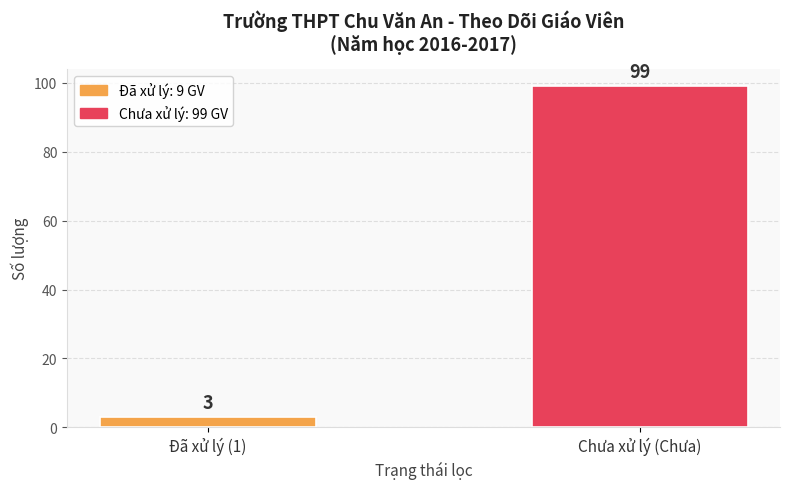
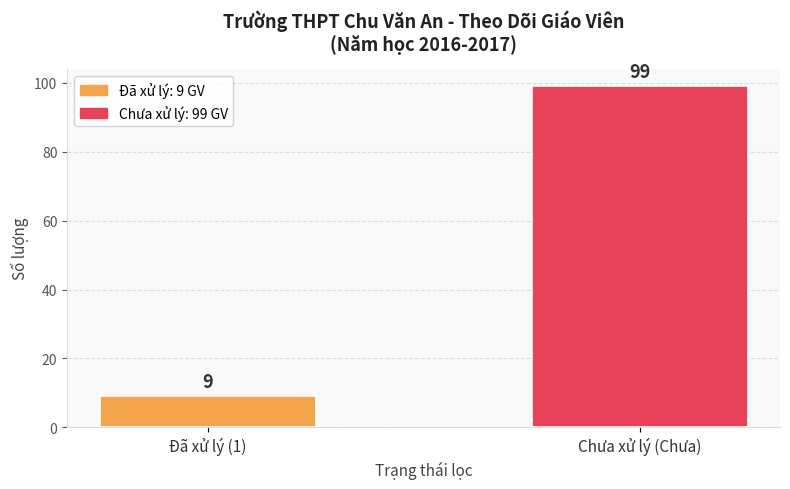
  {
-   "Đã xử lý (1)": 3,
+   "Đã xử lý (1)": 9,
    "Chưa xử lý (Chưa)": 99
  }
